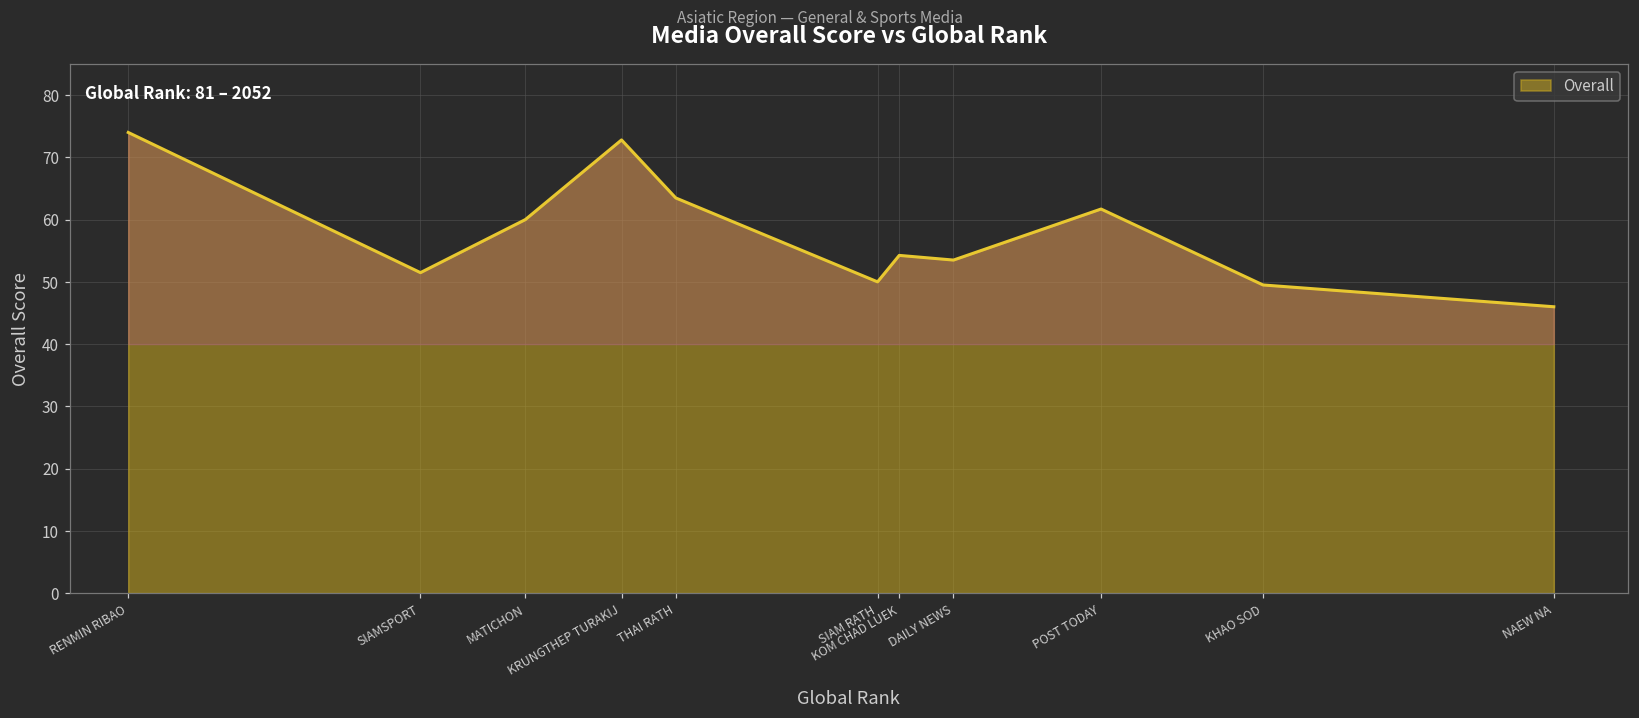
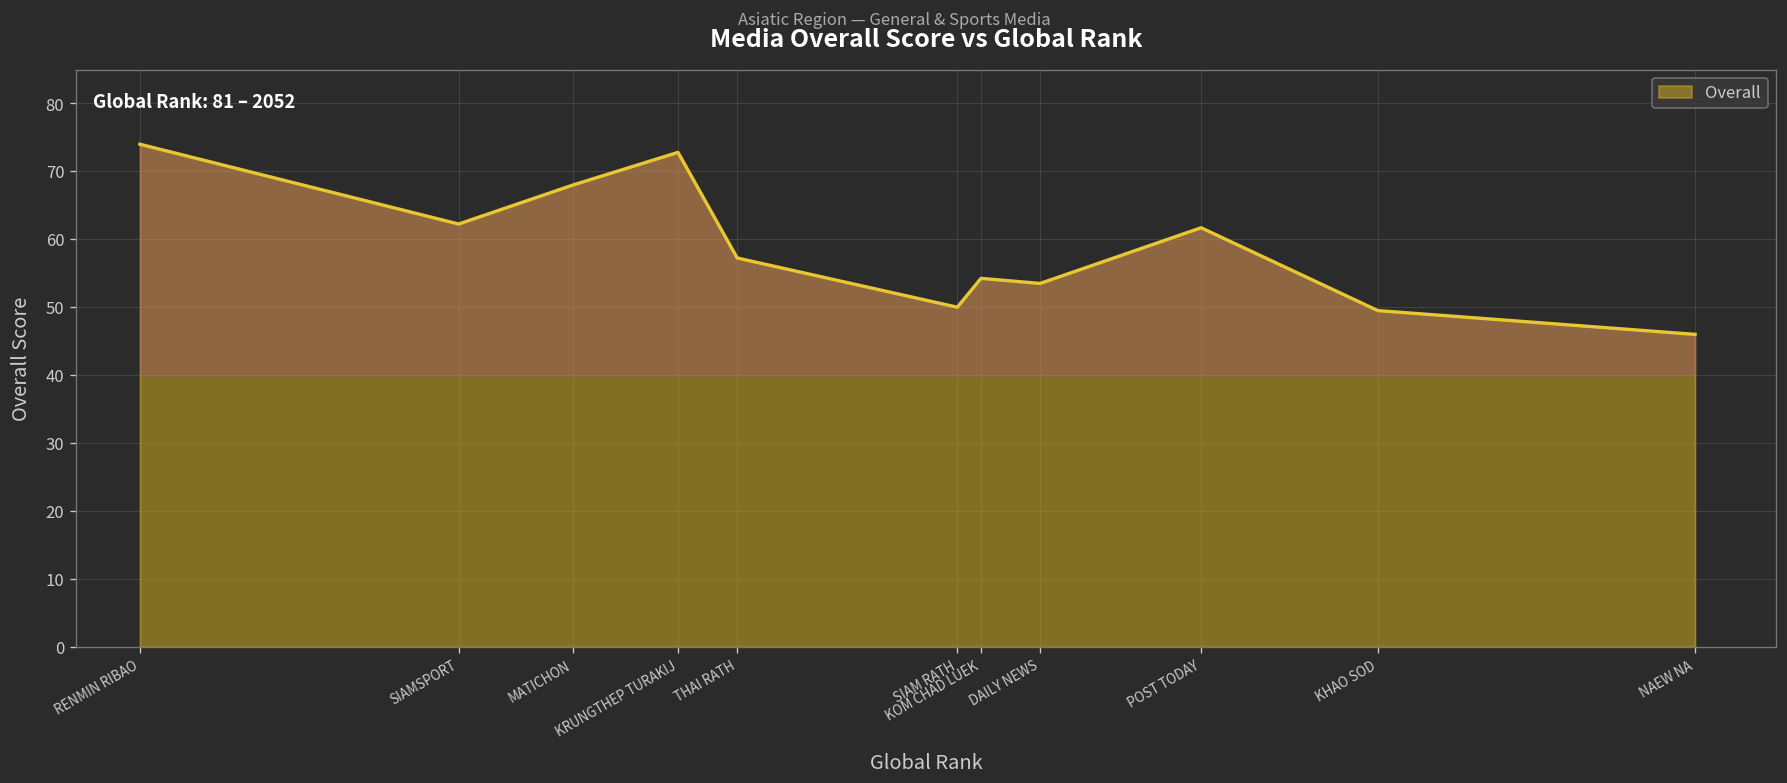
  {
    "RENMIN RIBAO": 74,
-   "SIAMSPORT": 51,
-   "MATICHON": 60,
+   "SIAMSPORT": 62,
+   "MATICHON": 68,
    "KRUNGTHEP TURAKIJ": 73,
-   "THAI RATH": 63,
+   "THAI RATH": 57,
    "SIAM RATH": 50,
    "KOM CHAD LUEK": 54,
    "DAILY NEWS": 54,
    "POST TODAY": 62,
    "KHAO SOD": 50,
    "NAEW NA": 46
  }
